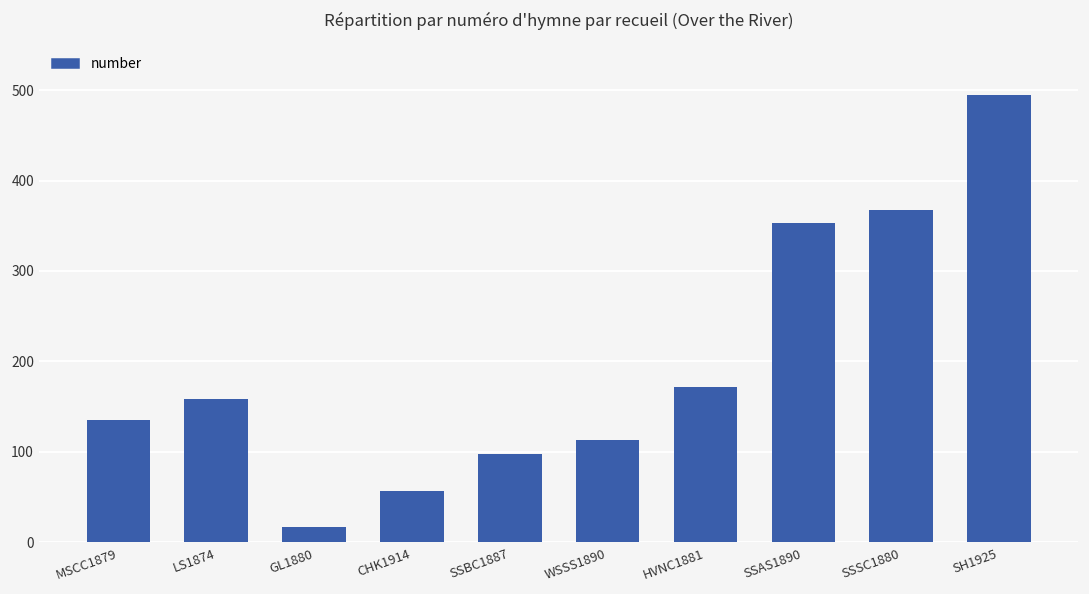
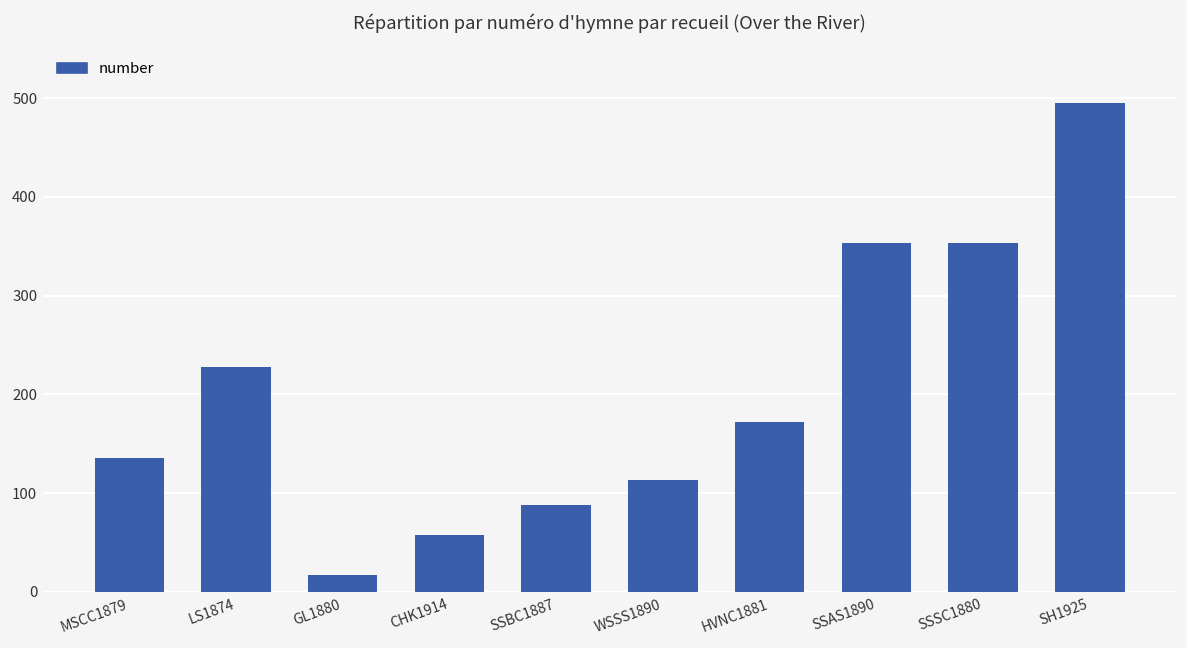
  {
    "MSCC1879": 140,
-   "LS1874": 160,
+   "LS1874": 230,
    "GL1880": 20,
    "CHK1914": 60,
-   "SSBC1887": 100,
+   "SSBC1887": 90,
    "WSSS1890": 110,
    "HVNC1881": 170,
    "SSAS1890": 350,
-   "SSSC1880": 370,
+   "SSSC1880": 350,
    "SH1925": 500
  }
